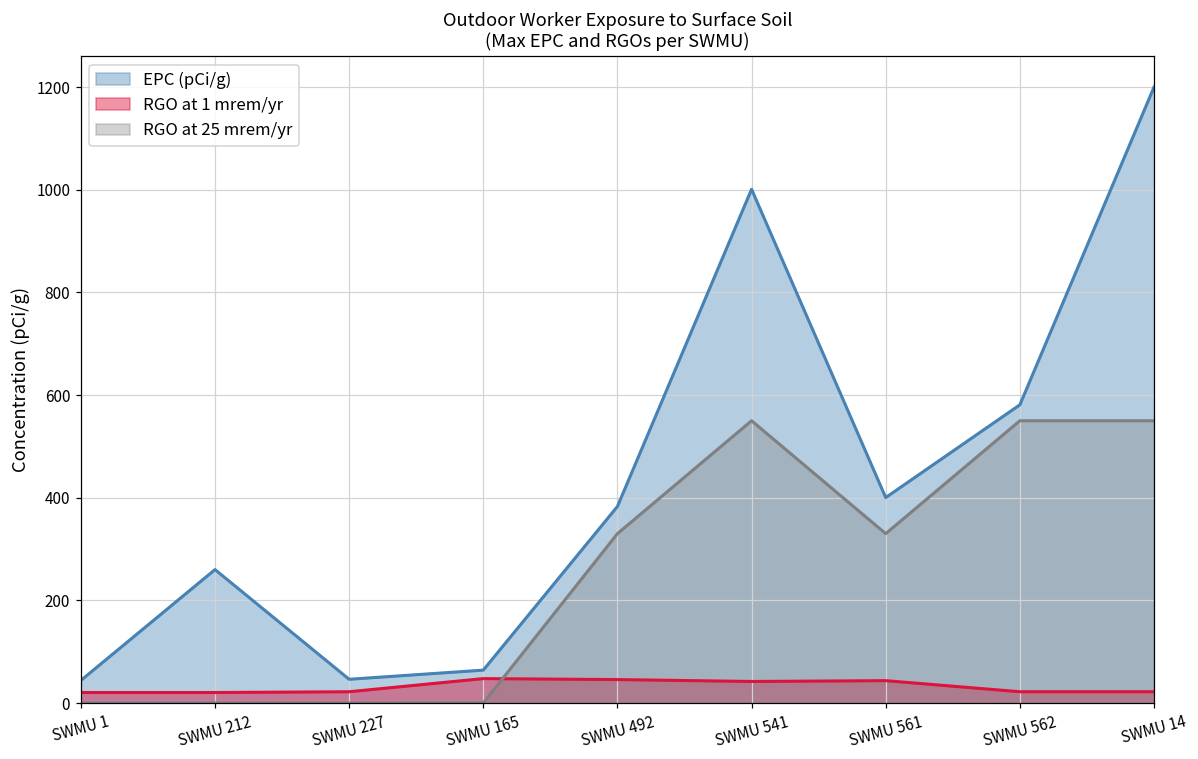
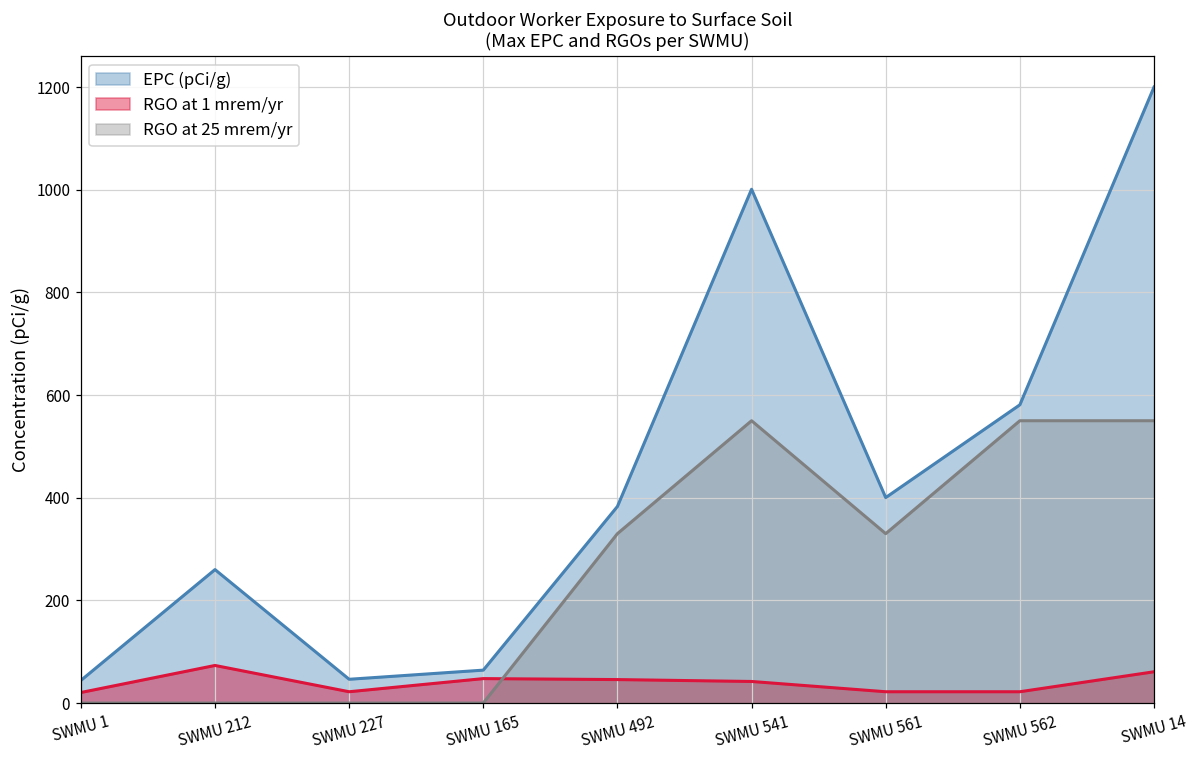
  {
    "RGO at 1 mrem/yr": {
      "SWMU 1": 20,
-     "SWMU 212": 20,
+     "SWMU 212": 70,
      "SWMU 227": 20,
      "SWMU 165": 50,
      "SWMU 492": 50,
      "SWMU 541": 40,
-     "SWMU 561": 40,
+     "SWMU 561": 20,
      "SWMU 562": 20,
-     "SWMU 14": 20
+     "SWMU 14": 60
    }
  }
